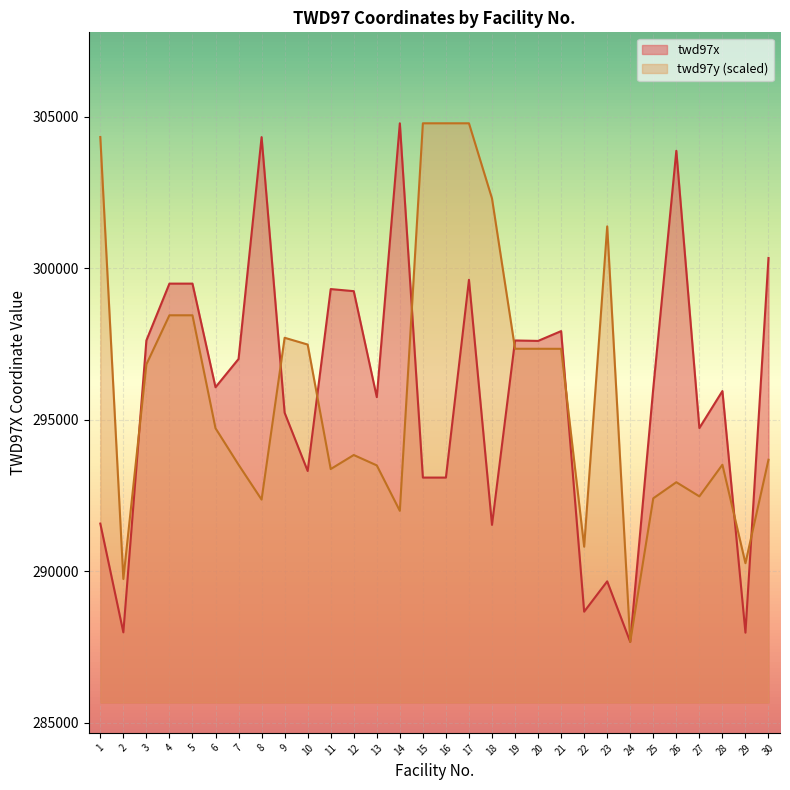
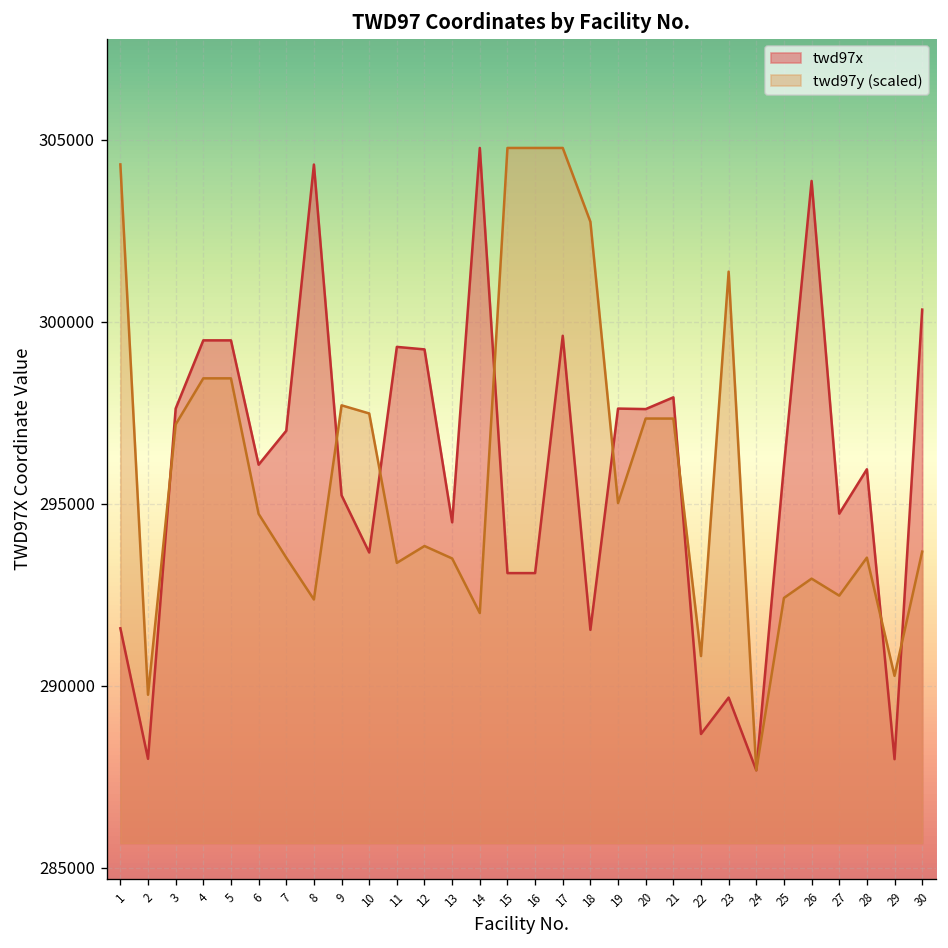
  {
    "twd97x": {
      "1": 291600,
      "2": 288000,
      "3": 297600,
      "4": 299500,
      "5": 299500,
      "6": 296100,
      "7": 297000,
      "8": 304300,
      "9": 295200,
-     "10": 293300,
+     "10": 293700,
      "11": 299300,
      "12": 299200,
-     "13": 295700,
+     "13": 294500,
      "14": 304800,
      "15": 293100,
      "16": 293100,
      "17": 299600,
      "18": 291500,
      "19": 297600,
      "20": 297600,
      "21": 297900,
      "22": 288700,
      "23": 289700,
      "25": 296000,
      "26": 303900,
      "27": 294700,
      "28": 295900,
      "29": 288000,
      "30": 300300
    },
    "twd97y (scaled)": {
      "1": 304300,
      "2": 289700,
-     "3": 296800,
+     "3": 297200,
      "4": 298400,
      "5": 298400,
      "6": 294700,
      "7": 293500,
      "8": 292400,
      "9": 297700,
      "10": 297500,
      "11": 293400,
      "12": 293800,
      "13": 293500,
      "14": 292000,
      "15": 304800,
      "16": 304800,
      "17": 304800,
-     "18": 302300,
-     "19": 297300,
+     "18": 302700,
+     "19": 295000,
      "20": 297300,
      "21": 297300,
      "22": 290800,
      "23": 301400,
      "25": 292400,
      "26": 292900,
      "27": 292500,
      "28": 293500,
      "29": 290300,
      "30": 293700
    }
  }
